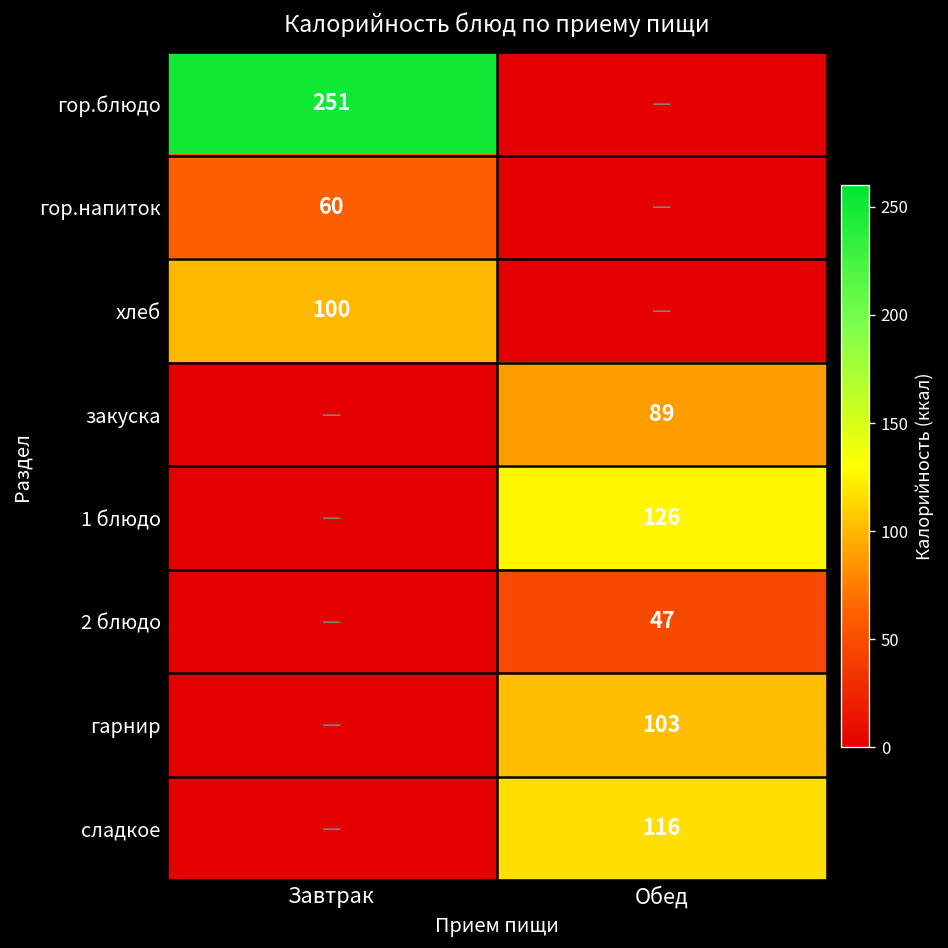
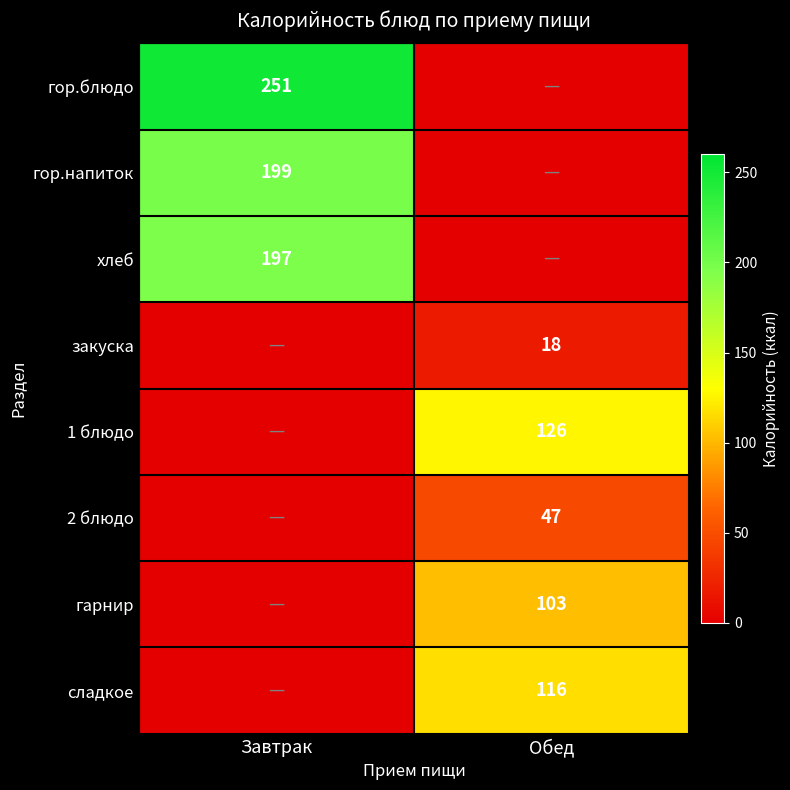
  {
    "гор.блюдо": {
      "Завтрак": 251
    },
    "гор.напиток": {
-     "Завтрак": 60
+     "Завтрак": 199
    },
    "хлеб": {
-     "Завтрак": 100
+     "Завтрак": 197
    },
    "закуска": {
-     "Обед": 89
+     "Обед": 18
    },
    "1 блюдо": {
      "Обед": 126
    },
    "2 блюдо": {
      "Обед": 47
    },
    "гарнир": {
      "Обед": 103
    },
    "сладкое": {
      "Обед": 116
    }
  }
